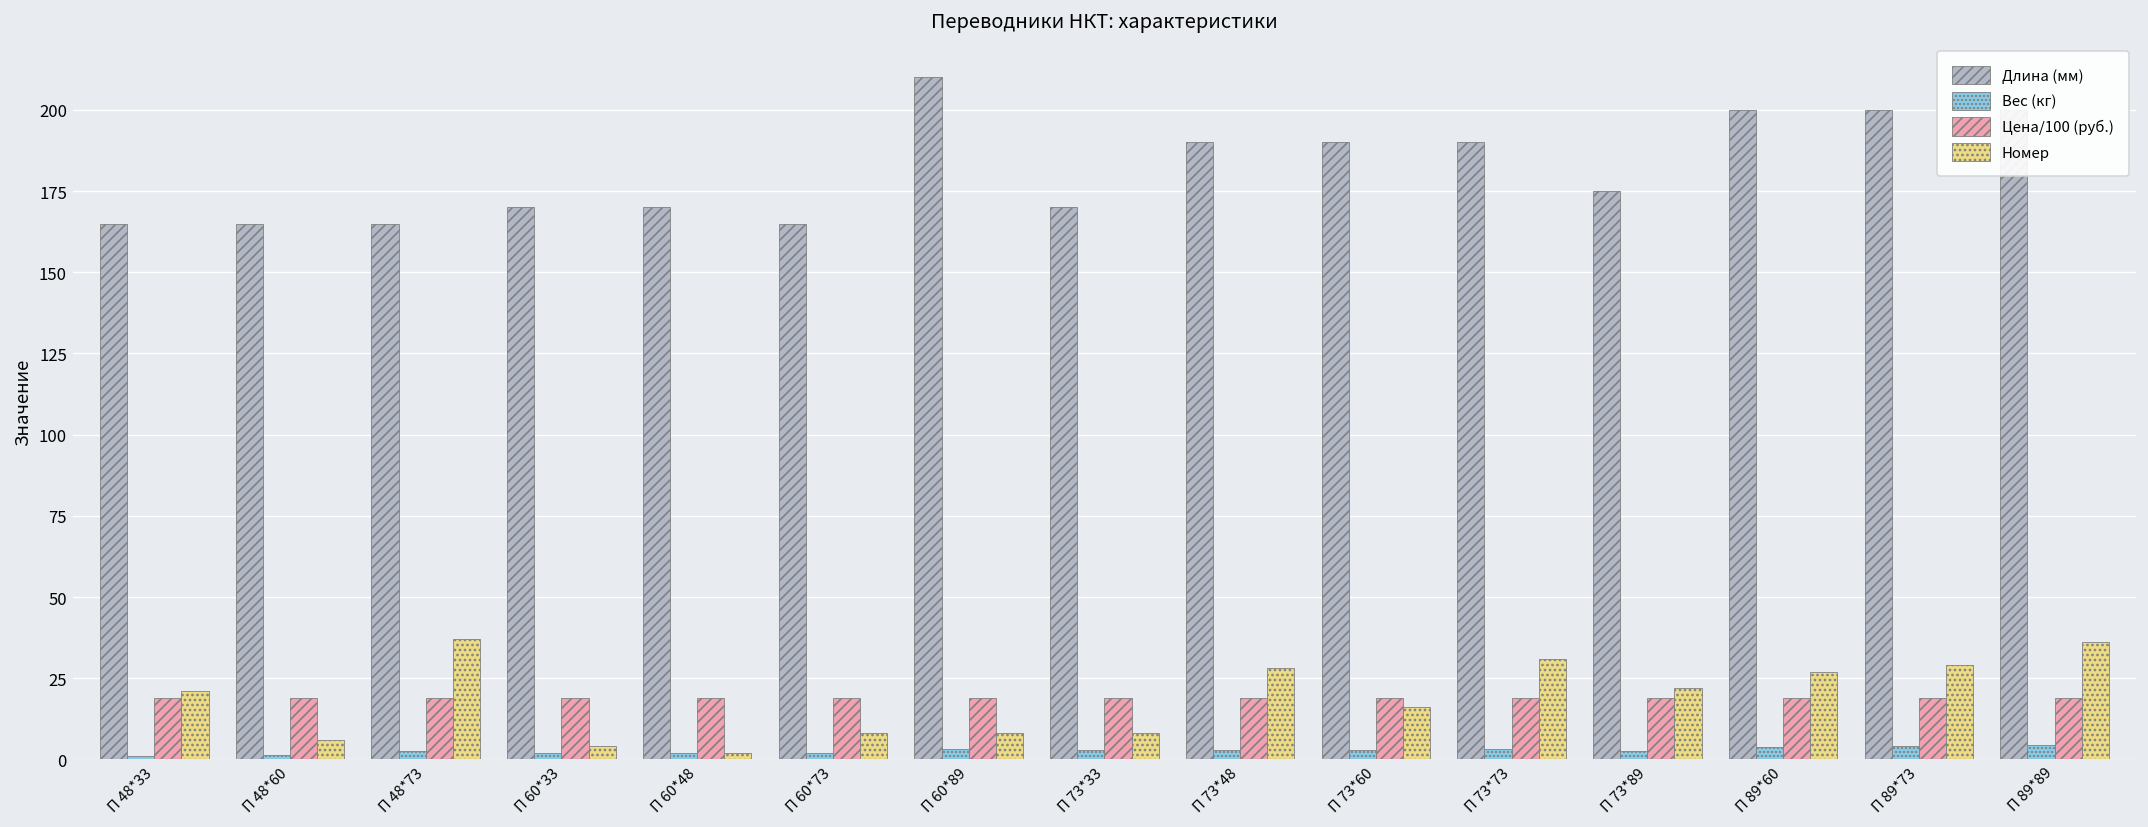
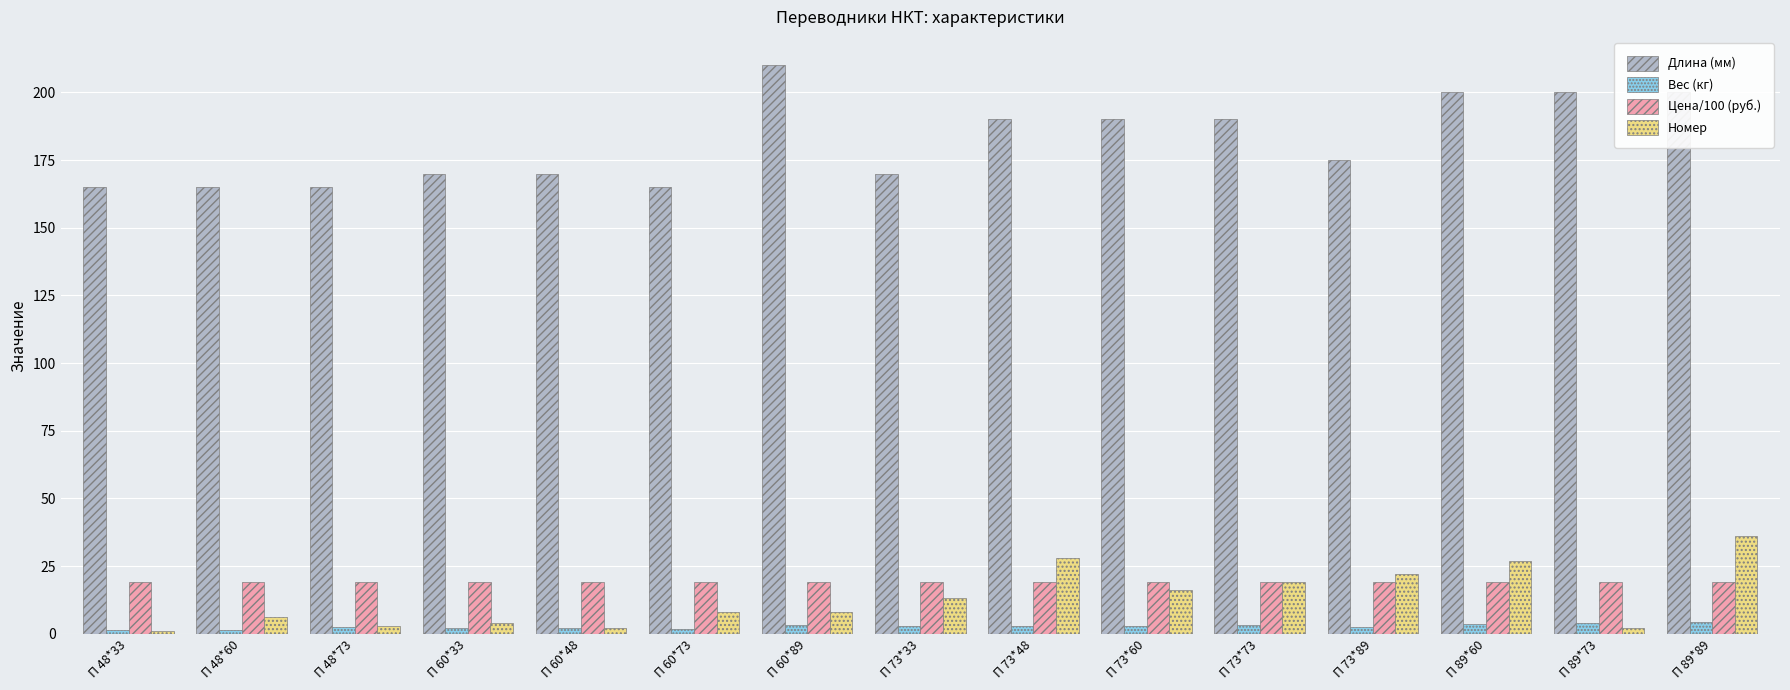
  {
    "Цена/100 (руб.)": {
      "П 48*33": 19,
      "П 48*60": 19,
      "П 48*73": 19,
      "П 60*33": 19,
      "П 60*48": 19,
      "П 60*73": 19,
      "П 60*89": 19,
      "П 73*33": 19,
      "П 73*48": 19,
      "П 73*60": 19,
      "П 73*73": 19,
      "П 73*89": 19,
      "П 89*60": 19,
      "П 89*73": 19,
      "П 89*89": 19
    },
    "Номер": {
-     "П 48*33": 21,
+     "П 48*33": 1,
      "П 48*60": 6,
-     "П 48*73": 37,
+     "П 48*73": 3,
      "П 60*33": 4,
      "П 60*48": 2,
      "П 60*73": 8,
      "П 60*89": 8,
-     "П 73*33": 8,
+     "П 73*33": 13,
      "П 73*48": 28,
      "П 73*60": 16,
-     "П 73*73": 31,
+     "П 73*73": 19,
      "П 73*89": 22,
      "П 89*60": 27,
-     "П 89*73": 29,
+     "П 89*73": 2,
      "П 89*89": 36
    }
  }
